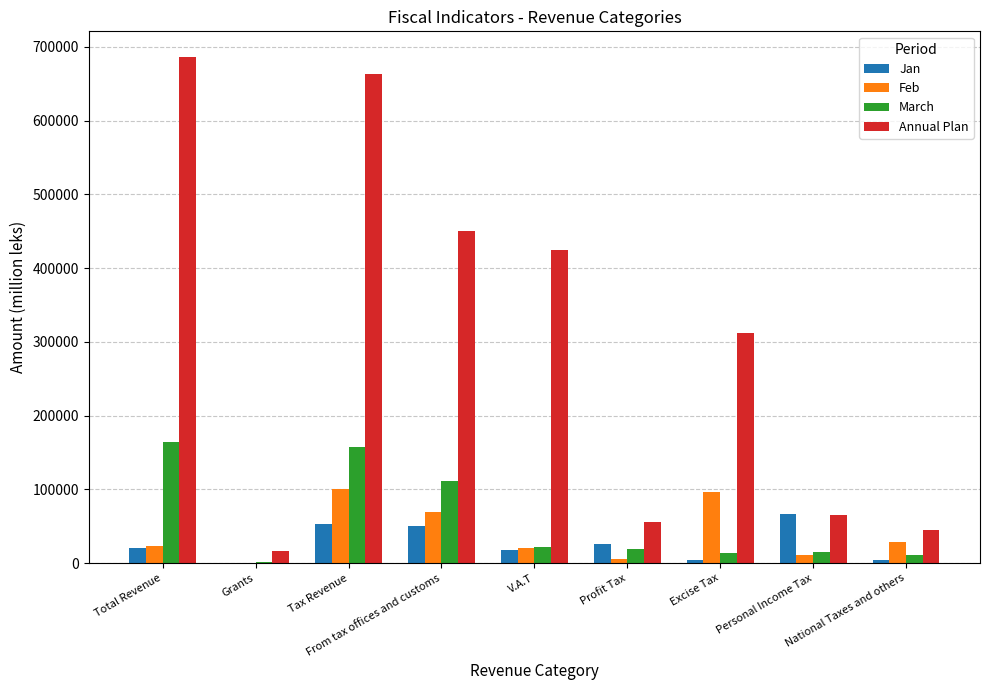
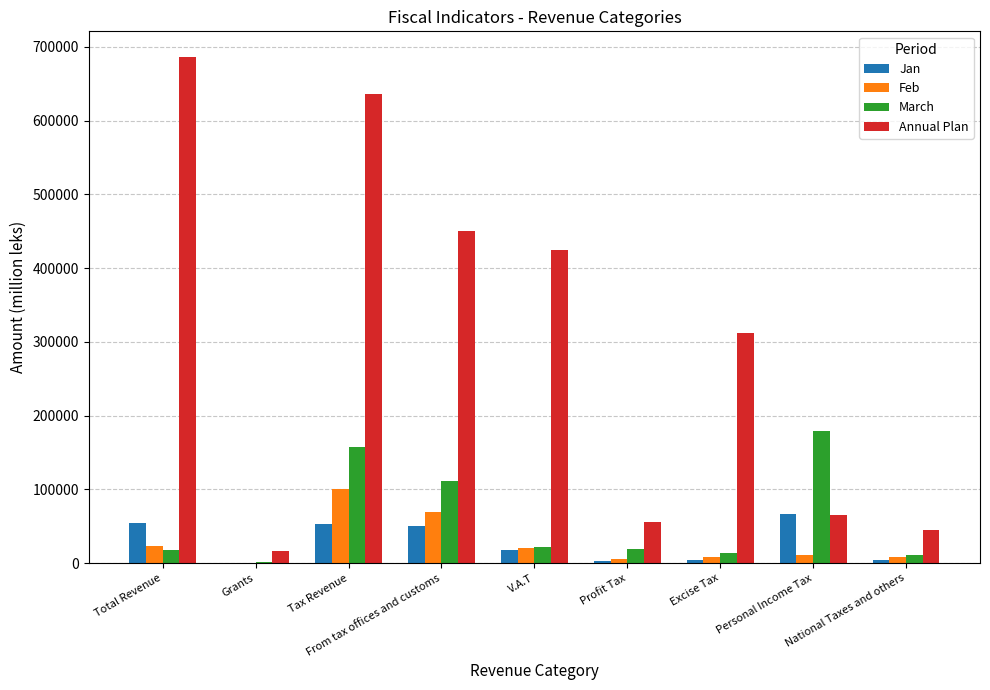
  {
    "Jan": {
-     "Total Revenue": 20000,
+     "Total Revenue": 50000,
      "Tax Revenue": 50000,
      "From tax offices and customs": 50000,
      "V.A.T": 20000,
-     "Profit Tax": 30000,
+     "Profit Tax": 0,
      "Excise Tax": 0,
      "Personal Income Tax": 70000,
      "National Taxes and others": 0
    },
    "Feb": {
      "Total Revenue": 20000,
      "Tax Revenue": 100000,
      "From tax offices and customs": 70000,
      "V.A.T": 20000,
      "Profit Tax": 10000,
-     "Excise Tax": 100000,
+     "Excise Tax": 10000,
      "Personal Income Tax": 10000,
-     "National Taxes and others": 30000
+     "National Taxes and others": 10000
    },
    "March": {
-     "Total Revenue": 160000,
+     "Total Revenue": 20000,
      "Tax Revenue": 160000,
      "From tax offices and customs": 110000,
      "V.A.T": 20000,
      "Profit Tax": 20000,
      "Excise Tax": 10000,
-     "Personal Income Tax": 20000,
+     "Personal Income Tax": 180000,
      "National Taxes and others": 10000
    },
    "Annual Plan": {
      "Total Revenue": 690000,
      "Grants": 20000,
-     "Tax Revenue": 660000,
+     "Tax Revenue": 640000,
      "From tax offices and customs": 450000,
      "V.A.T": 430000,
      "Profit Tax": 60000,
      "Excise Tax": 310000,
      "Personal Income Tax": 70000,
      "National Taxes and others": 40000
    }
  }
